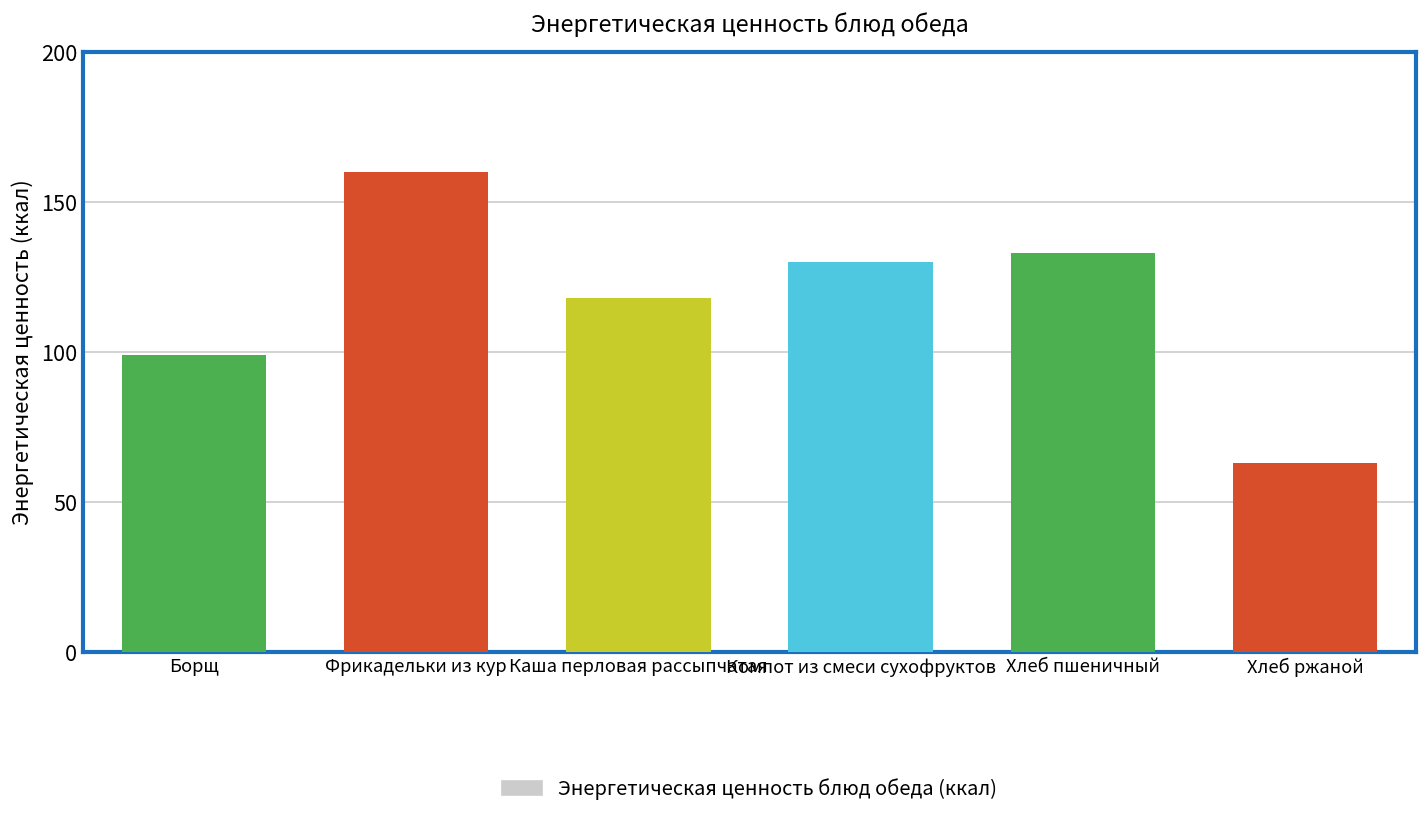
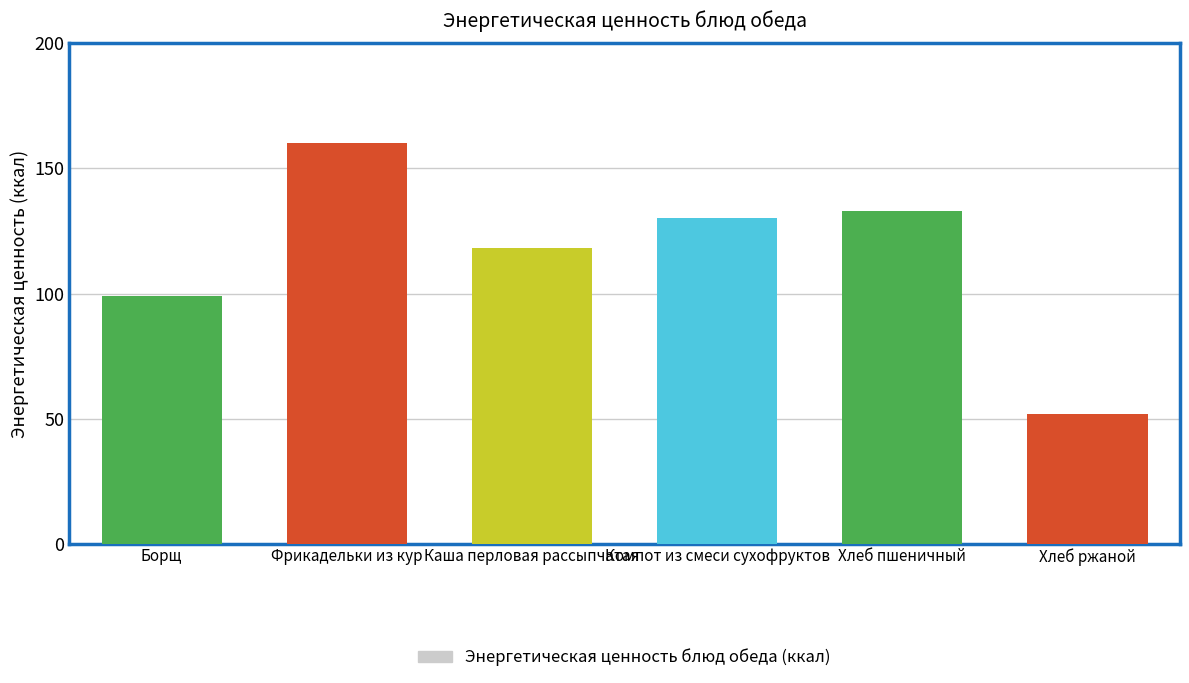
  {
    "Борщ": 99,
    "Фрикадельки из кур": 160,
    "Хлеб пшеничный": 133,
-   "Хлеб ржаной": 63
+   "Хлеб ржаной": 52
  }
